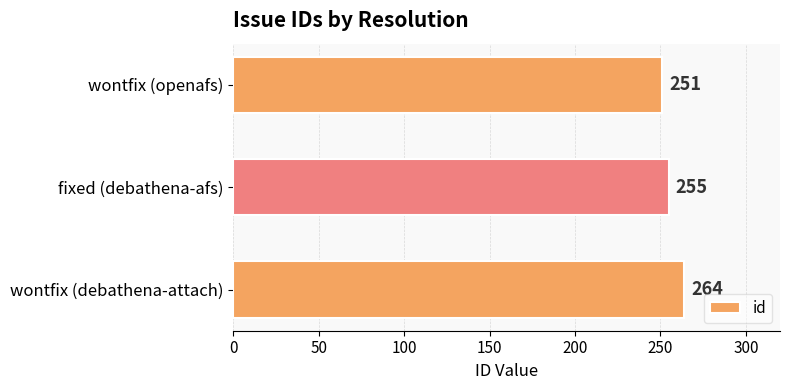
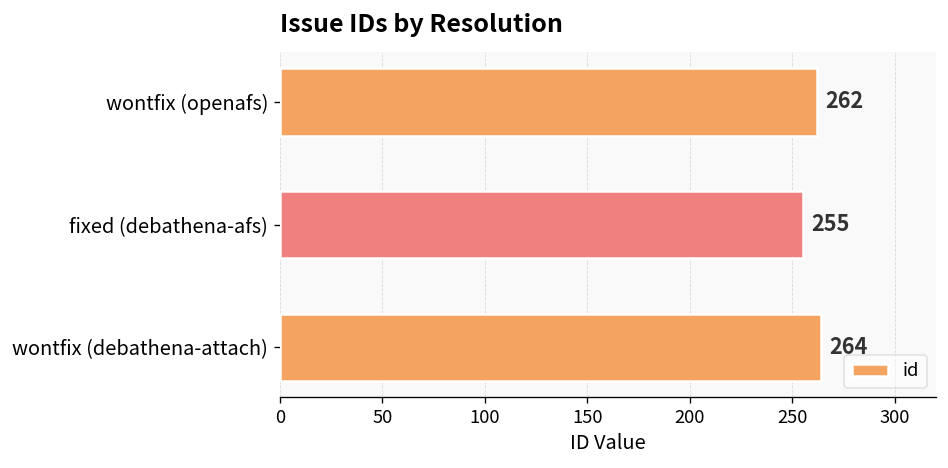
  {
-   "wontfix (openafs)": 251,
+   "wontfix (openafs)": 262,
    "fixed (debathena-afs)": 255
  }
